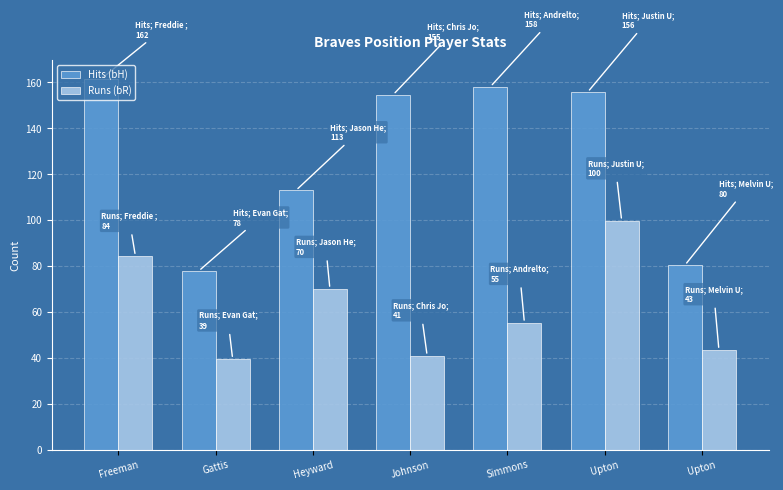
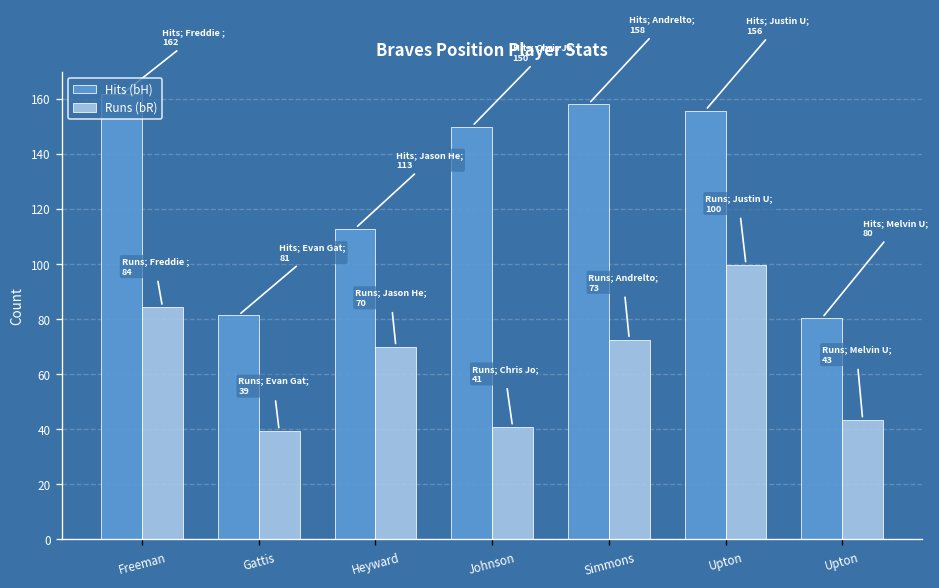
  {
    "Hits (bH)": {
-     "Gattis": 78,
-     "Johnson": 155
+     "Gattis": 81,
+     "Johnson": 150
    },
    "Runs (bR)": {
-     "Simmons": 55
+     "Simmons": 73
    }
  }
